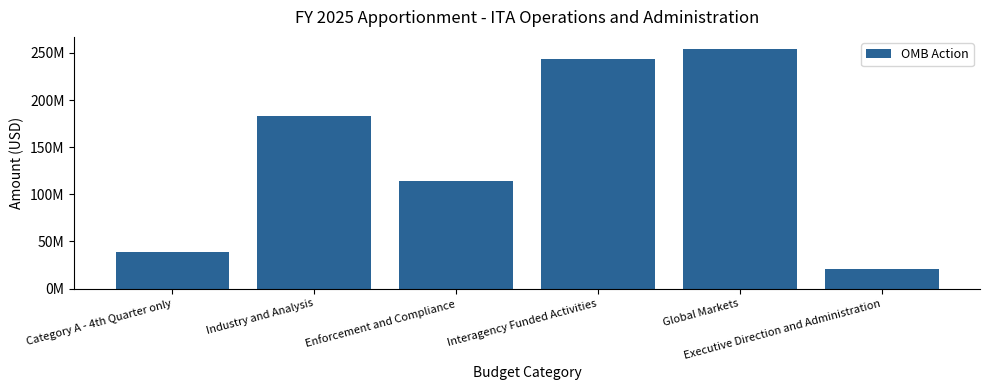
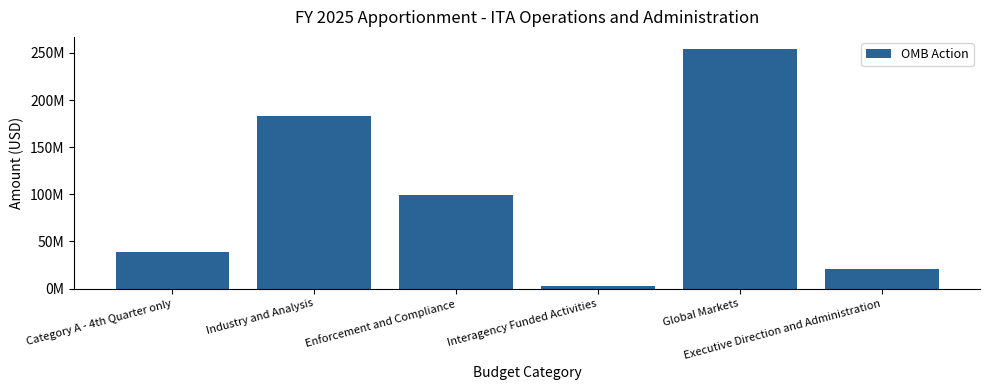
  {
    "Category A - 4th Quarter only": 40000000,
    "Industry and Analysis": 180000000,
-   "Enforcement and Compliance": 110000000,
-   "Interagency Funded Activities": 240000000,
+   "Enforcement and Compliance": 100000000,
+   "Interagency Funded Activities": 0,
    "Global Markets": 250000000,
    "Executive Direction and Administration": 20000000
  }
